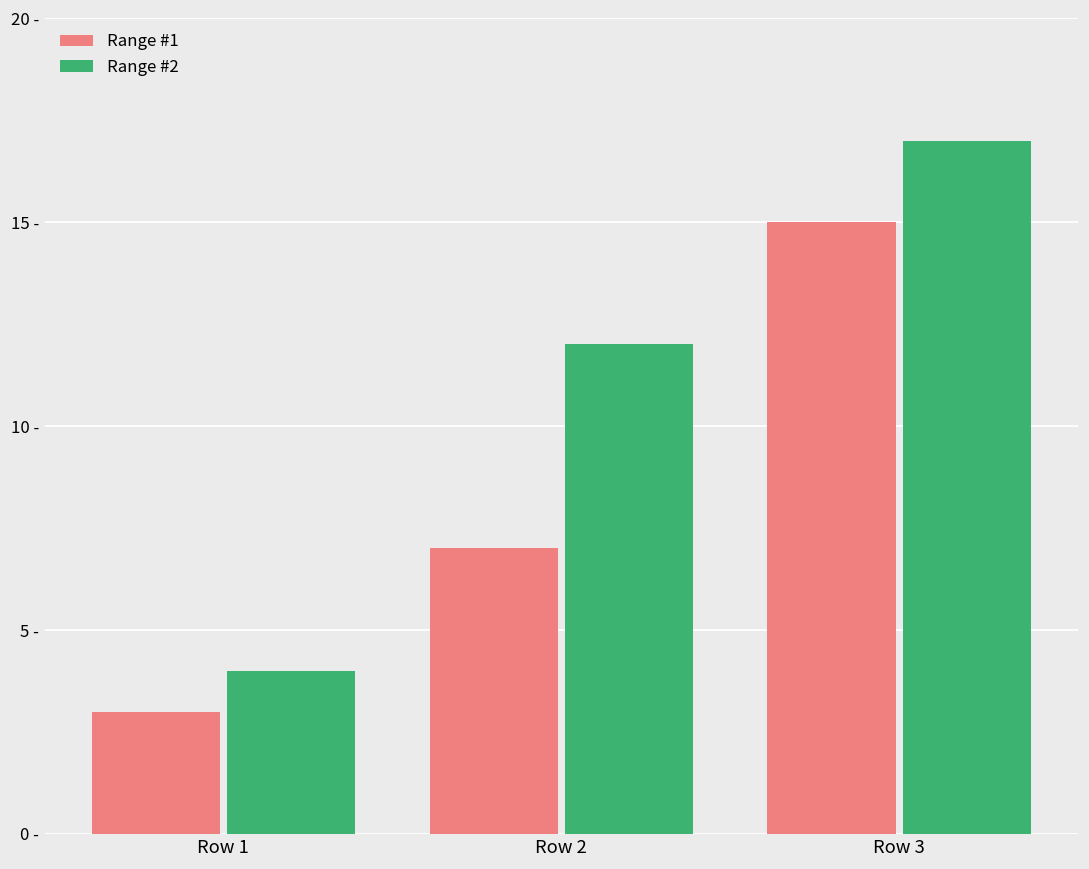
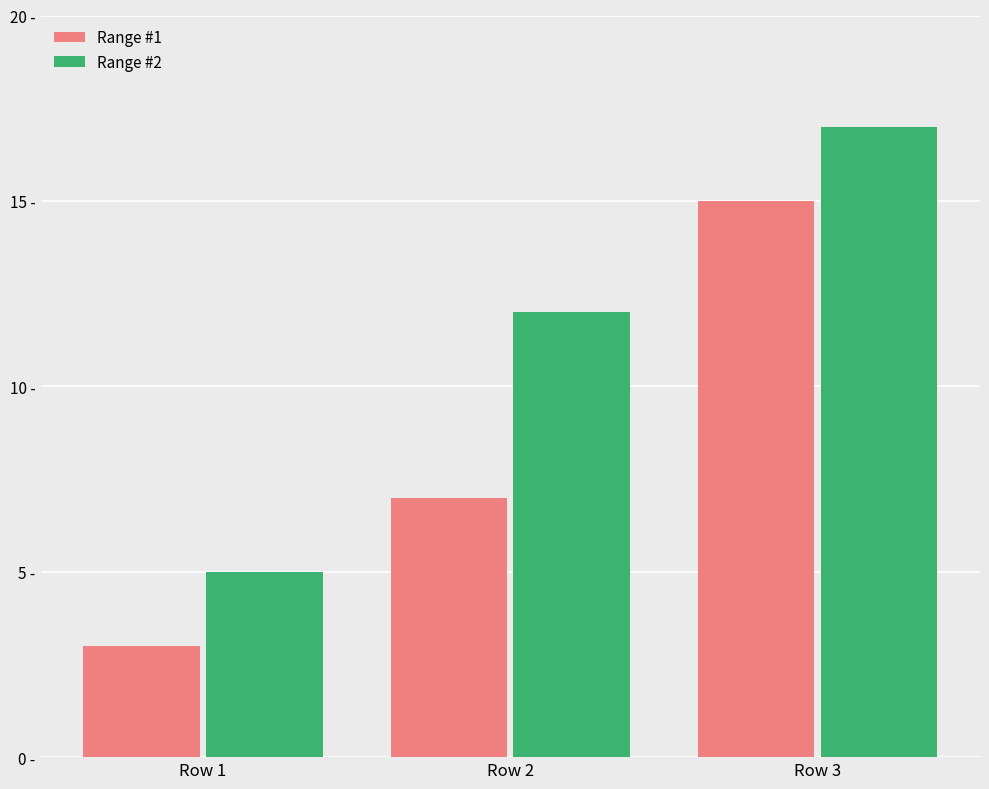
  {
    "Range #1": {
      "Row 1": "3 -",
      "Row 2": "7 -",
      "Row 3": "15 -"
    },
    "Range #2": {
-     "Row 1": "4 -",
+     "Row 1": "5 -",
      "Row 2": "12 -",
      "Row 3": "17 -"
    }
  }
